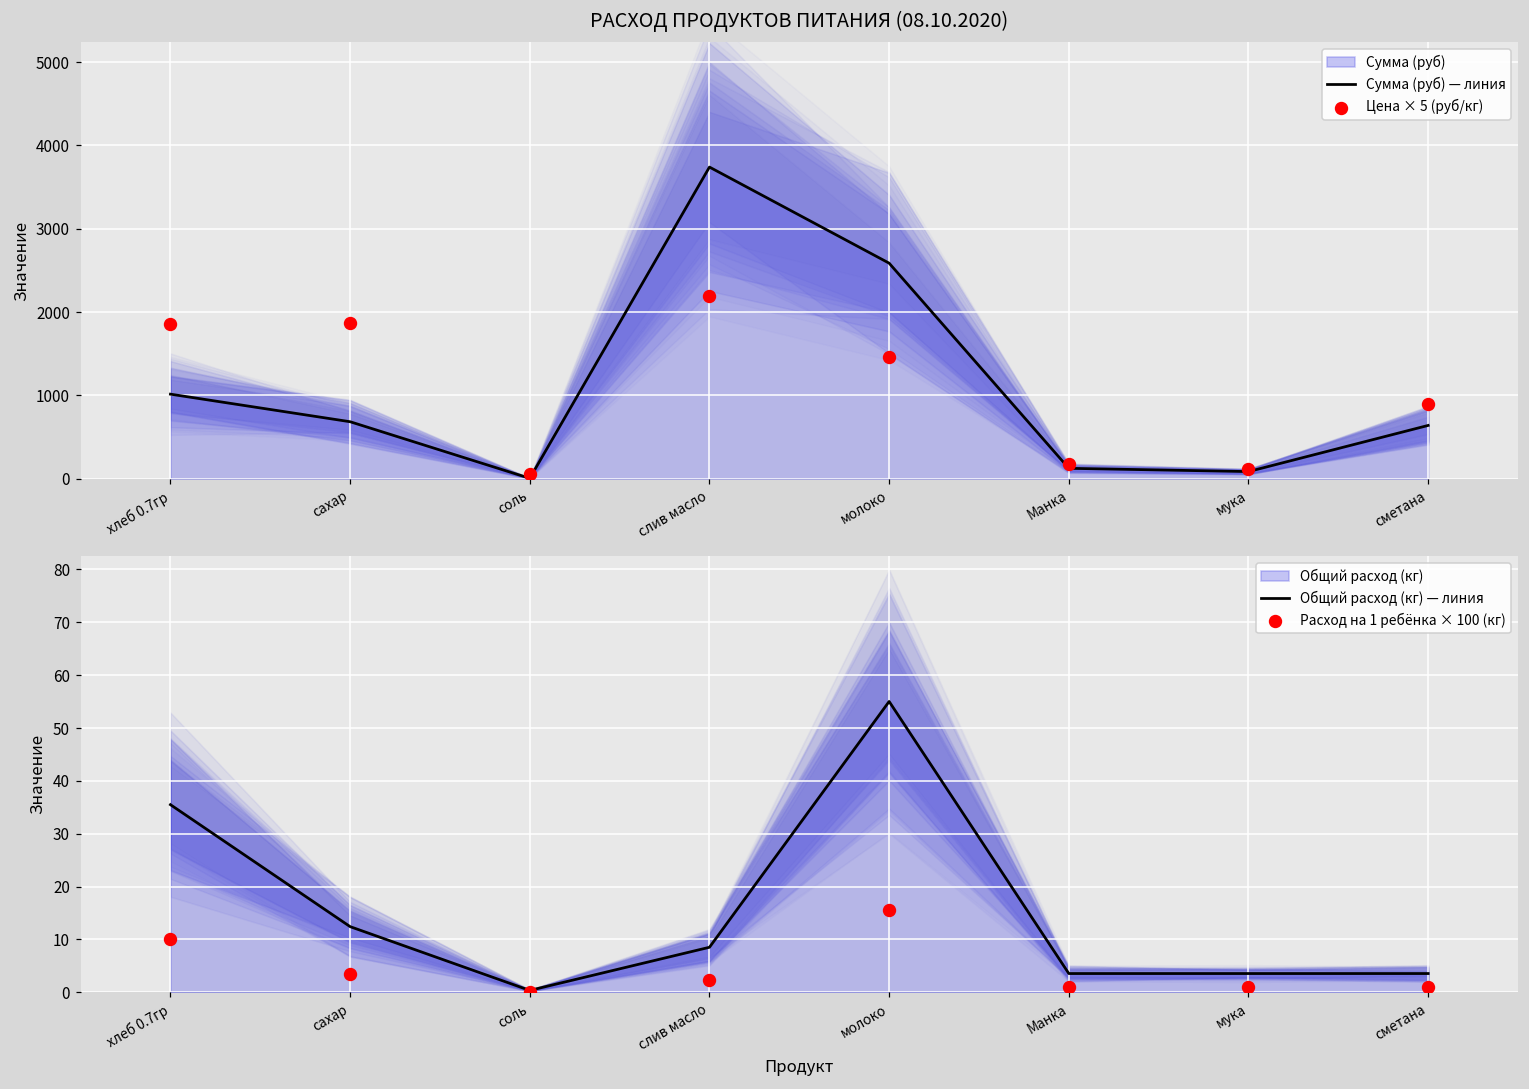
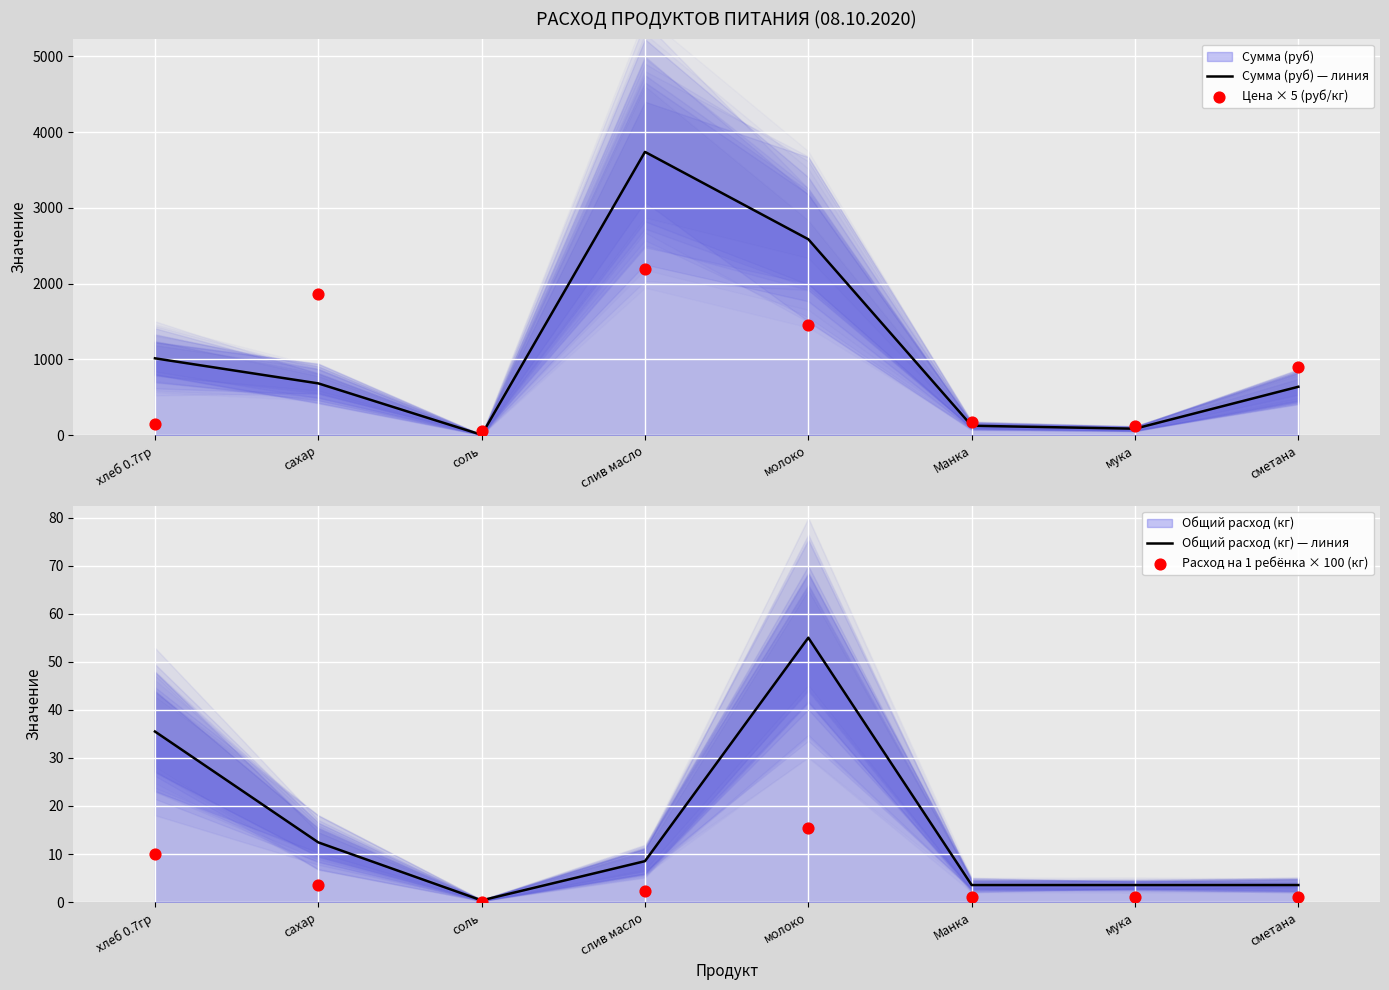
  {
    "РАСХОД ПРОДУКТОВ ПИТАНИЯ (08.10.2020)": {
      "Цена × 5 (руб/кг)": {
-       "хлеб 0.7гр": 1900
+       "хлеб 0.7гр": 100
      }
    }
  }
